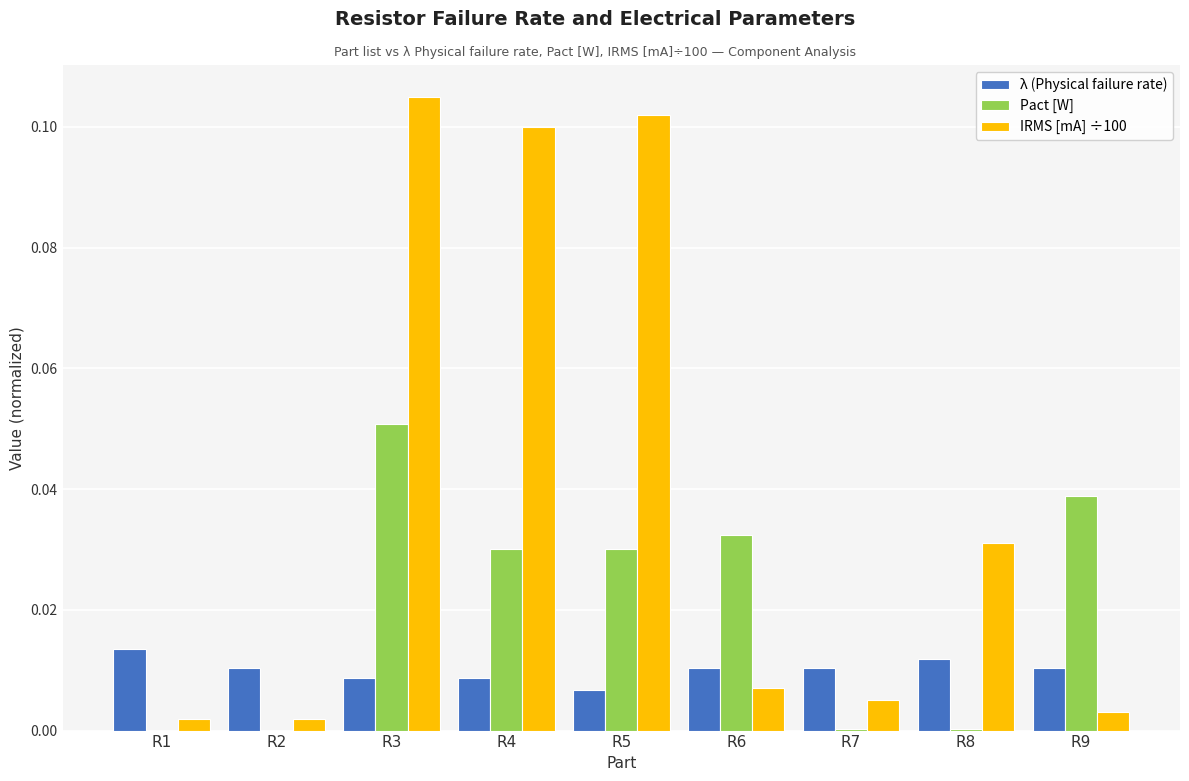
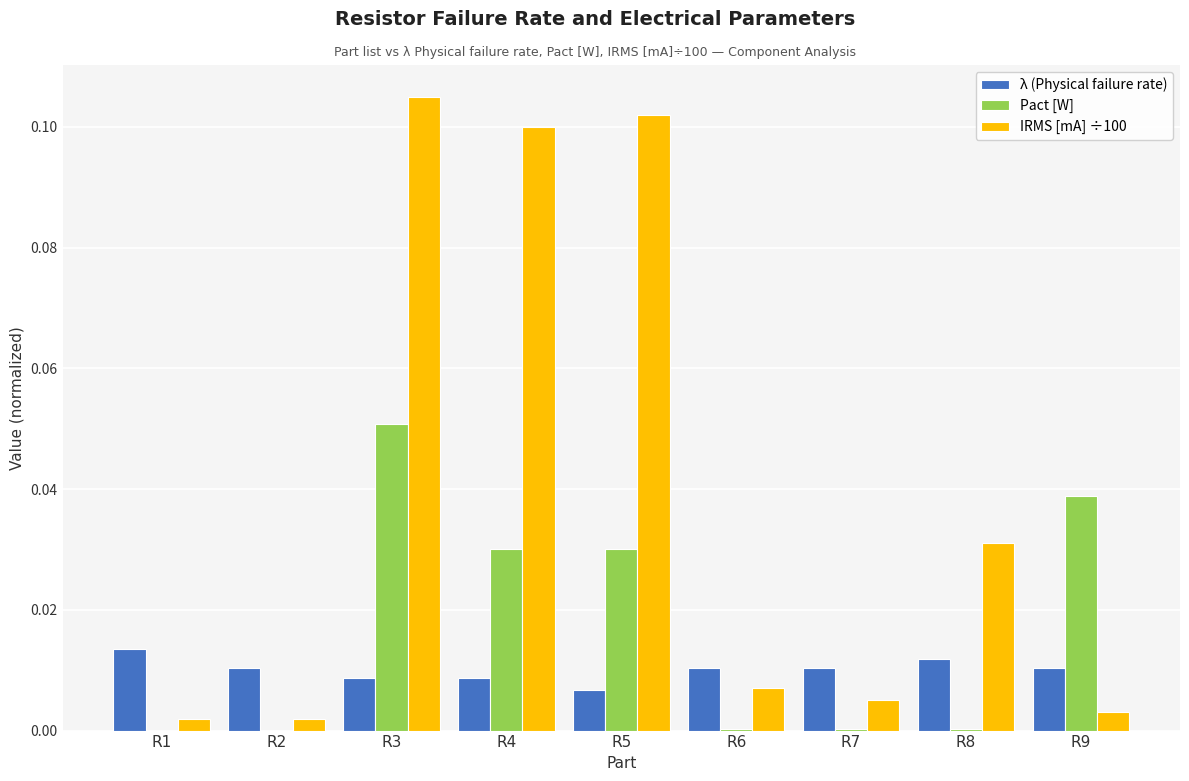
  {
    "λ (Physical failure rate)": {
      "R1": 0.013,
      "R2": 0.010,
      "R3": 0.009,
      "R4": 0.009,
      "R5": 0.007,
      "R6": 0.010,
      "R7": 0.010,
      "R8": 0.012,
      "R9": 0.010
    },
    "Pact [W]": {
      "R1": 0.000,
      "R2": 0.000,
      "R3": 0.051,
      "R4": 0.030,
      "R5": 0.030,
-     "R6": 0.032,
+     "R6": 0.000,
      "R9": 0.039
    },
    "IRMS [mA] ÷100": {
      "R1": 0.002,
      "R2": 0.002,
      "R3": 0.105,
      "R4": 0.100,
      "R5": 0.102,
      "R6": 0.007,
      "R7": 0.005,
      "R8": 0.031,
      "R9": 0.003
    }
  }
